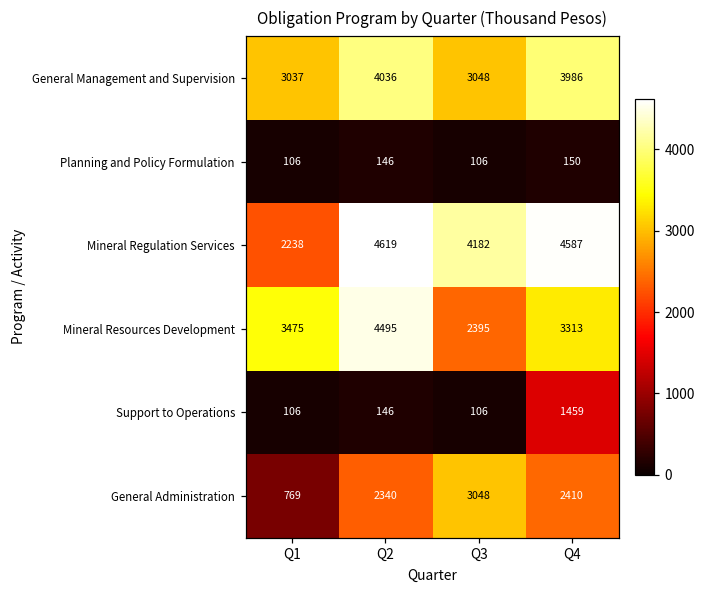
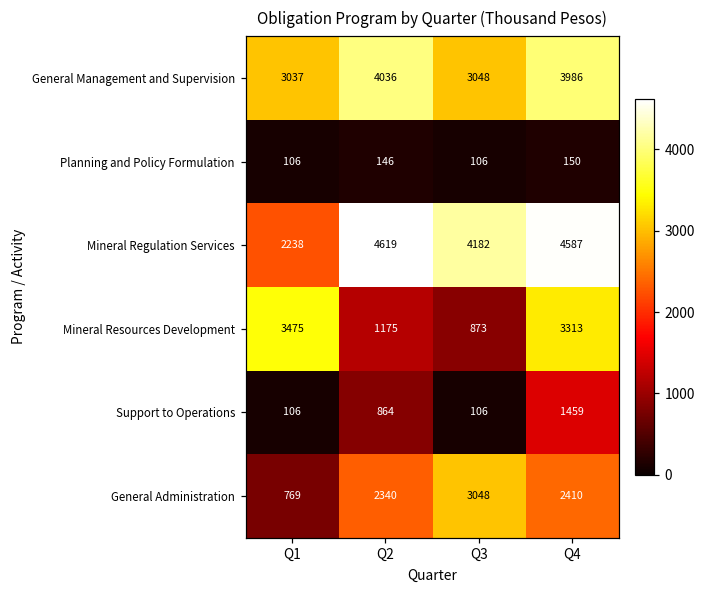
  {
    "General Management and Supervision": {
      "Q1": 3037,
      "Q2": 4036,
      "Q3": 3048,
      "Q4": 3986
    },
    "Planning and Policy Formulation": {
      "Q1": 106,
      "Q2": 146,
      "Q3": 106,
      "Q4": 150
    },
    "Mineral Regulation Services": {
      "Q1": 2238,
      "Q2": 4619,
      "Q3": 4182,
      "Q4": 4587
    },
    "Mineral Resources Development": {
      "Q1": 3475,
-     "Q2": 4495,
-     "Q3": 2395,
+     "Q2": 1175,
+     "Q3": 873,
      "Q4": 3313
    },
    "Support to Operations": {
      "Q1": 106,
-     "Q2": 146,
+     "Q2": 864,
      "Q3": 106,
      "Q4": 1459
    },
    "General Administration": {
      "Q1": 769,
      "Q2": 2340,
      "Q3": 3048,
      "Q4": 2410
    }
  }
